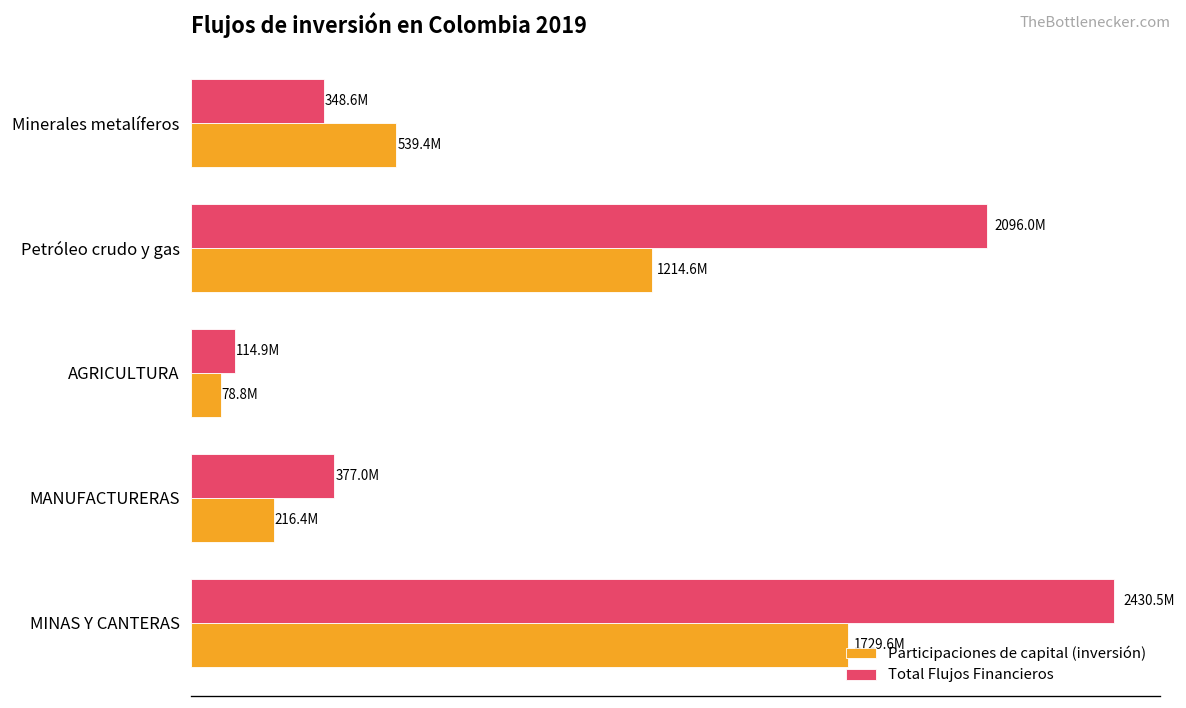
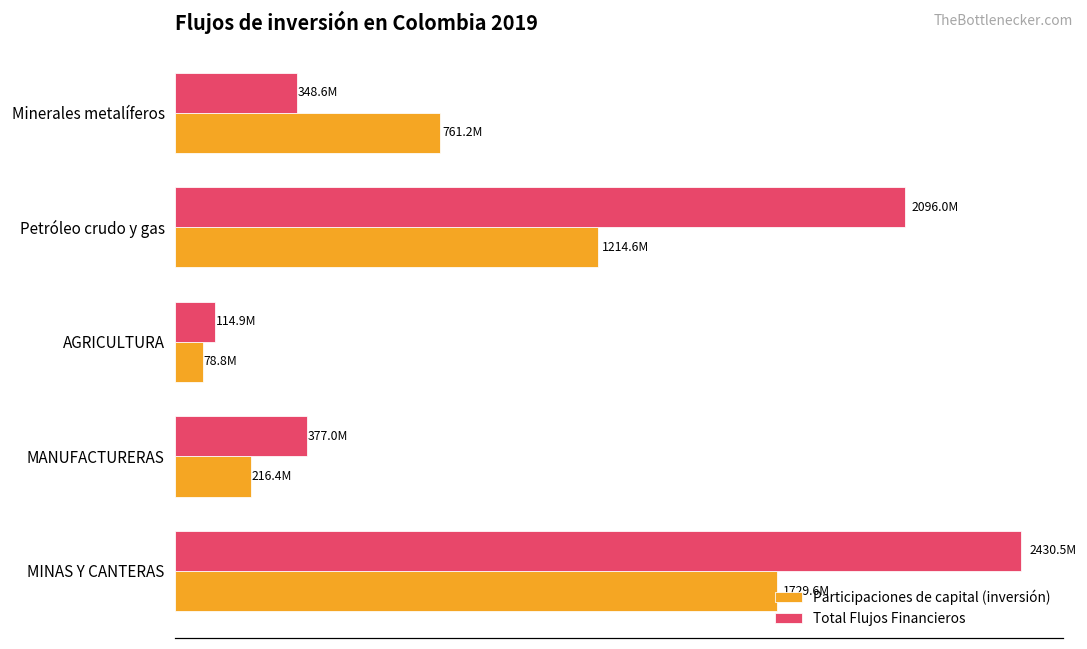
  {
    "Participaciones de capital (inversión)": {
-     "Minerales metalíferos": "539.4M",
+     "Minerales metalíferos": "761.2M",
      "Petróleo crudo y gas": "1214.6M",
      "AGRICULTURA": "78.8M",
      "MANUFACTURERAS": "216.4M",
      "MINAS Y CANTERAS": "1729.6M"
    },
    "Total Flujos Financieros": {
      "Minerales metalíferos": "348.6M",
      "Petróleo crudo y gas": "2096.0M",
      "AGRICULTURA": "114.9M",
      "MANUFACTURERAS": "377.0M",
      "MINAS Y CANTERAS": "2430.5M"
    }
  }
